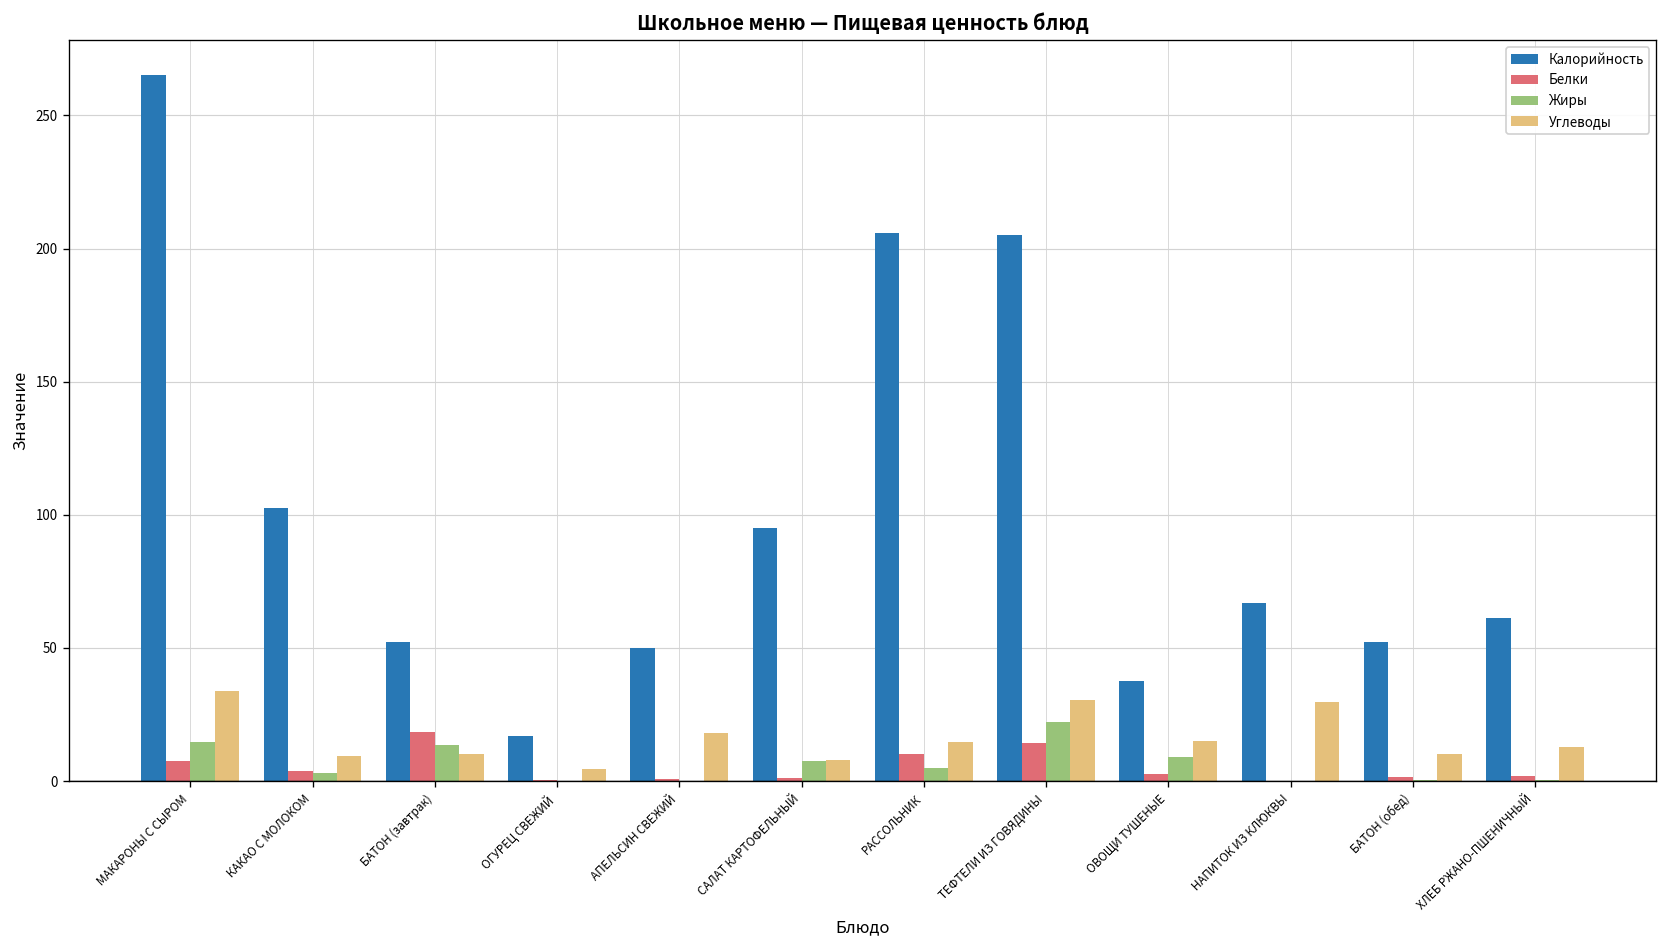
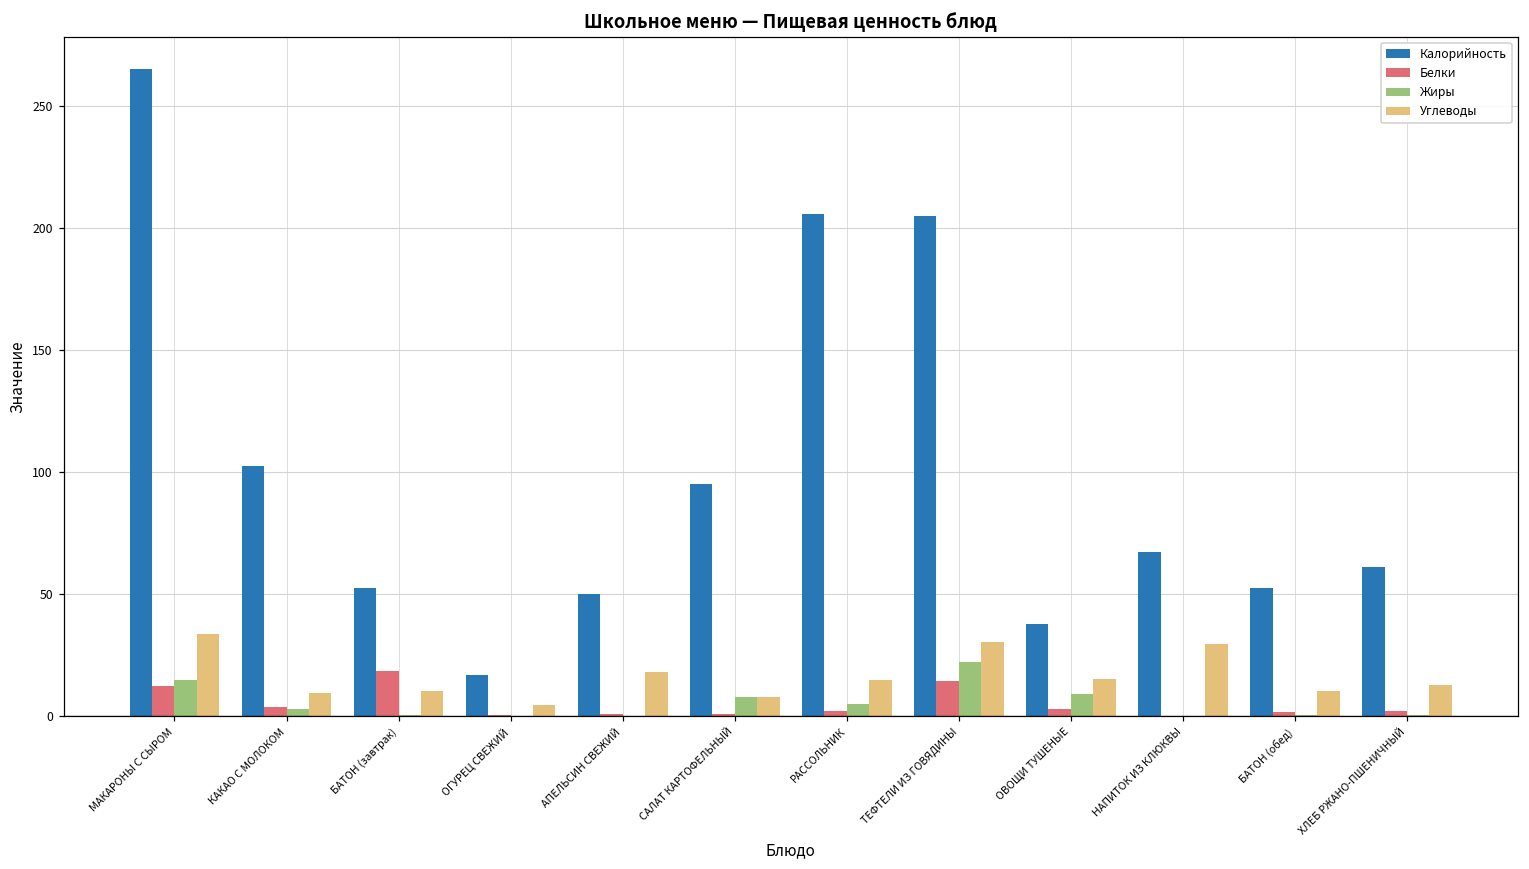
  {
    "Калорийность": {
      "МАКАРОНЫ С СЫРОМ": 265,
      "КАКАО С МОЛОКОМ": 102,
      "БАТОН (завтрак)": 52,
      "ОГУРЕЦ СВЕЖИЙ": 17,
      "АПЕЛЬСИН СВЕЖИЙ": 50,
      "САЛАТ КАРТОФЕЛЬНЫЙ": 95,
      "РАССОЛЬНИК": 206,
      "ТЕФТЕЛИ ИЗ ГОВЯДИНЫ": 205,
      "ОВОЩИ ТУШЕНЫЕ": 38,
      "НАПИТОК ИЗ КЛЮКВЫ": 67,
      "БАТОН (обед)": 52,
      "ХЛЕБ РЖАНО-ПШЕНИЧНЫЙ": 61
    },
    "Белки": {
-     "МАКАРОНЫ С СЫРОМ": 7,
+     "МАКАРОНЫ С СЫРОМ": 12,
      "КАКАО С МОЛОКОМ": 4,
      "БАТОН (завтрак)": 19,
-     "РАССОЛЬНИК": 10,
+     "РАССОЛЬНИК": 2,
      "ТЕФТЕЛИ ИЗ ГОВЯДИНЫ": 14,
      "ОВОЩИ ТУШЕНЫЕ": 3,
      "БАТОН (обед)": 2,
      "ХЛЕБ РЖАНО-ПШЕНИЧНЫЙ": 2
    },
    "Жиры": {
      "МАКАРОНЫ С СЫРОМ": 15,
      "КАКАО С МОЛОКОМ": 3,
-     "БАТОН (завтрак)": 14,
+     "БАТОН (завтрак)": 1,
      "ОГУРЕЦ СВЕЖИЙ": 0,
      "САЛАТ КАРТОФЕЛЬНЫЙ": 8,
      "РАССОЛЬНИК": 5,
      "ТЕФТЕЛИ ИЗ ГОВЯДИНЫ": 22,
      "ОВОЩИ ТУШЕНЫЕ": 9
    },
    "Углеводы": {
      "МАКАРОНЫ С СЫРОМ": 34,
      "КАКАО С МОЛОКОМ": 9,
      "БАТОН (завтрак)": 10,
      "ОГУРЕЦ СВЕЖИЙ": 5,
      "АПЕЛЬСИН СВЕЖИЙ": 18,
      "САЛАТ КАРТОФЕЛЬНЫЙ": 8,
      "РАССОЛЬНИК": 15,
      "ТЕФТЕЛИ ИЗ ГОВЯДИНЫ": 30,
      "ОВОЩИ ТУШЕНЫЕ": 15,
      "НАПИТОК ИЗ КЛЮКВЫ": 30,
      "БАТОН (обед)": 10,
      "ХЛЕБ РЖАНО-ПШЕНИЧНЫЙ": 13
    }
  }
